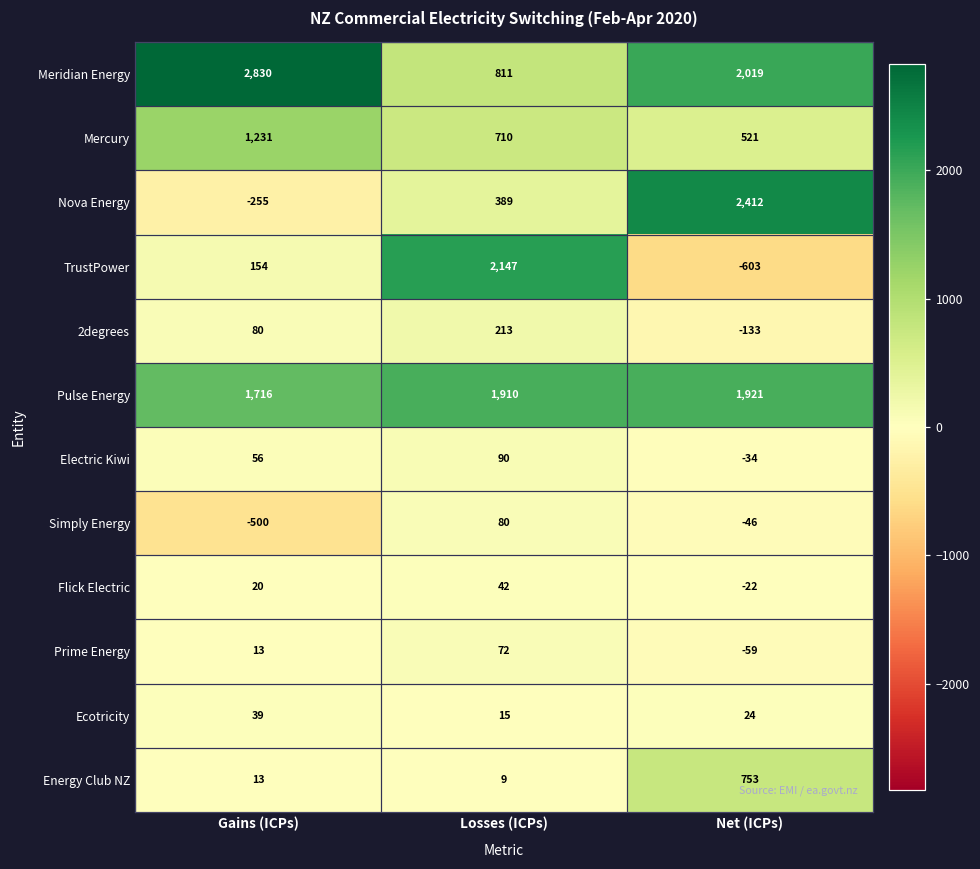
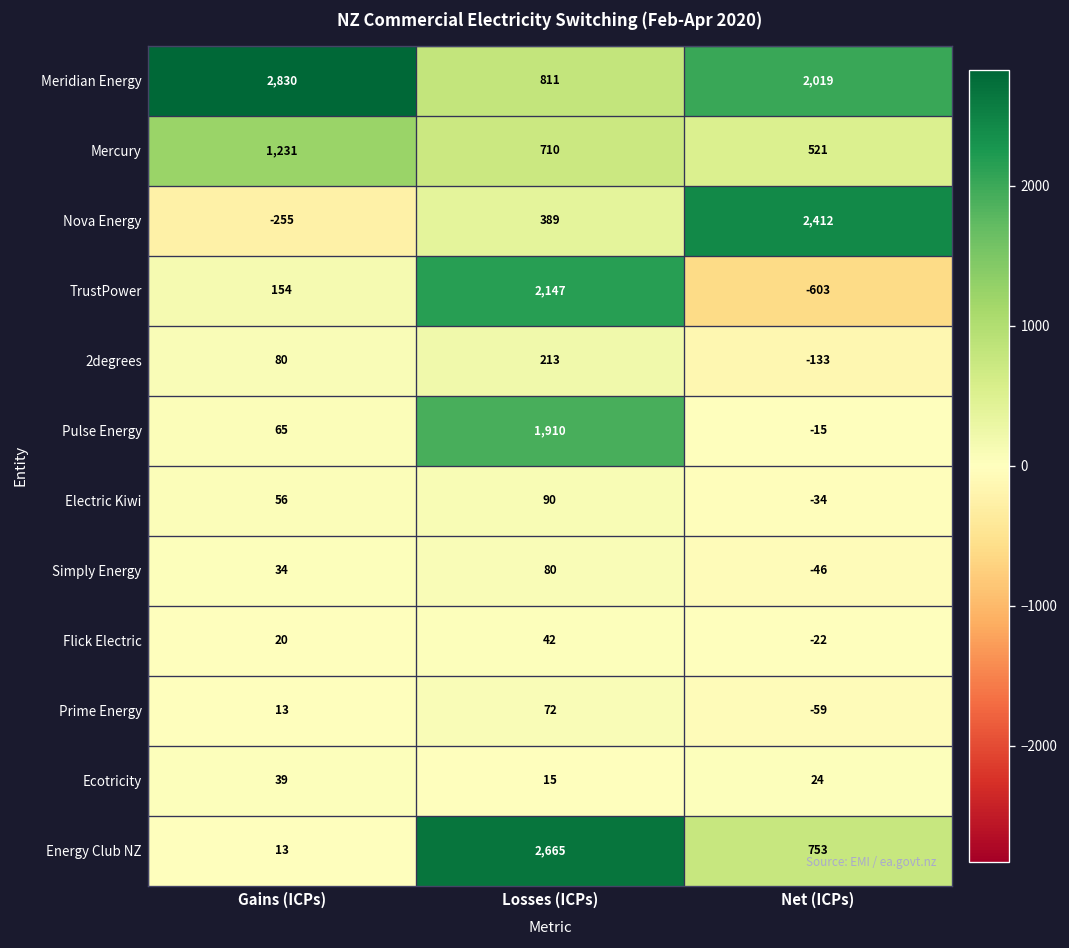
  {
    "Meridian Energy": {
      "Gains (ICPs)": "2,830",
      "Losses (ICPs)": "811",
      "Net (ICPs)": "2,019"
    },
    "Mercury": {
      "Gains (ICPs)": "1,231",
      "Losses (ICPs)": "710",
      "Net (ICPs)": "521"
    },
    "Nova Energy": {
      "Gains (ICPs)": "-255",
      "Losses (ICPs)": "389",
      "Net (ICPs)": "2,412"
    },
    "TrustPower": {
      "Gains (ICPs)": "154",
      "Losses (ICPs)": "2,147",
      "Net (ICPs)": "-603"
    },
    "2degrees": {
      "Gains (ICPs)": "80",
      "Losses (ICPs)": "213",
      "Net (ICPs)": "-133"
    },
    "Pulse Energy": {
-     "Gains (ICPs)": "1,716",
+     "Gains (ICPs)": "65",
      "Losses (ICPs)": "1,910",
-     "Net (ICPs)": "1,921"
+     "Net (ICPs)": "-15"
    },
    "Electric Kiwi": {
      "Gains (ICPs)": "56",
      "Losses (ICPs)": "90",
      "Net (ICPs)": "-34"
    },
    "Simply Energy": {
-     "Gains (ICPs)": "-500",
+     "Gains (ICPs)": "34",
      "Losses (ICPs)": "80",
      "Net (ICPs)": "-46"
    },
    "Flick Electric": {
      "Gains (ICPs)": "20",
      "Losses (ICPs)": "42",
      "Net (ICPs)": "-22"
    },
    "Prime Energy": {
      "Gains (ICPs)": "13",
      "Losses (ICPs)": "72",
      "Net (ICPs)": "-59"
    },
    "Ecotricity": {
      "Gains (ICPs)": "39",
      "Losses (ICPs)": "15",
      "Net (ICPs)": "24"
    },
    "Energy Club NZ": {
      "Gains (ICPs)": "13",
-     "Losses (ICPs)": "9"
+     "Losses (ICPs)": "2,665"
    }
  }
